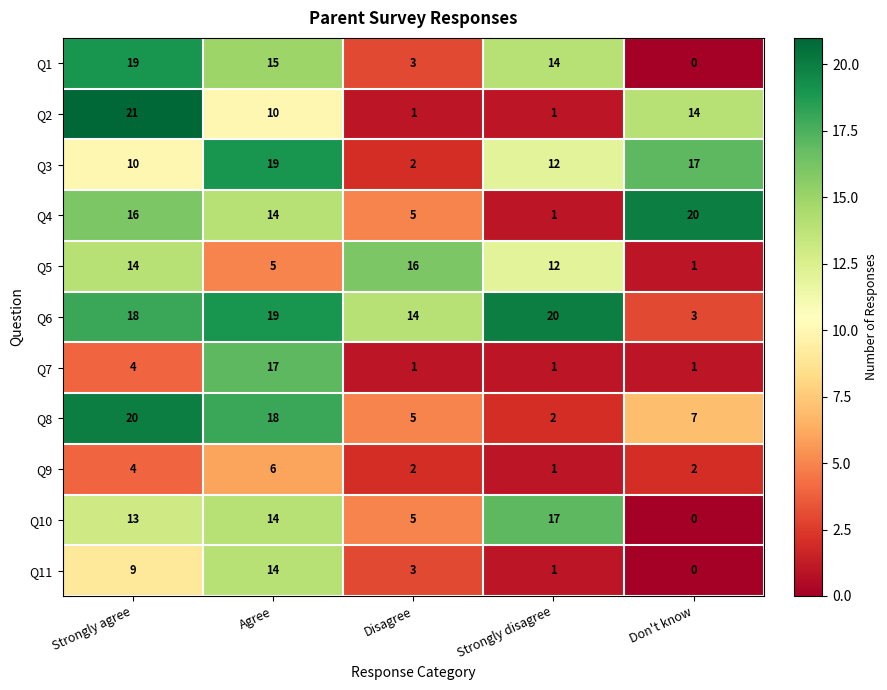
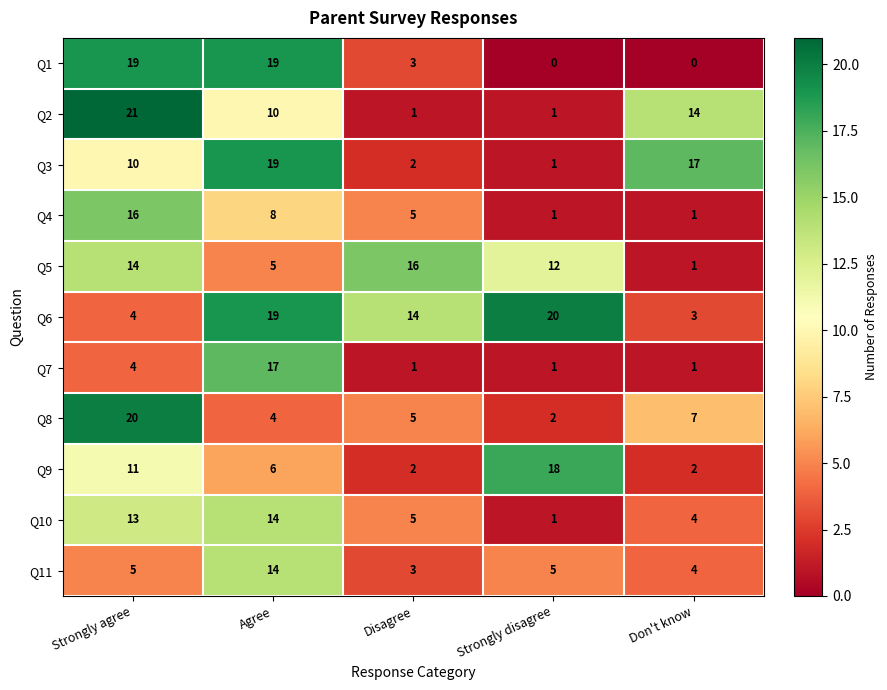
  {
    "Q1": {
      "Strongly agree": 19,
-     "Agree": 15,
+     "Agree": 19,
      "Disagree": 3,
-     "Strongly disagree": 14,
+     "Strongly disagree": 0,
      "Don't know": 0
    },
    "Q2": {
      "Strongly agree": 21,
      "Agree": 10,
      "Disagree": 1,
      "Strongly disagree": 1,
      "Don't know": 14
    },
    "Q3": {
      "Strongly agree": 10,
      "Agree": 19,
      "Disagree": 2,
-     "Strongly disagree": 12,
+     "Strongly disagree": 1,
      "Don't know": 17
    },
    "Q4": {
      "Strongly agree": 16,
-     "Agree": 14,
+     "Agree": 8,
      "Disagree": 5,
      "Strongly disagree": 1,
-     "Don't know": 20
+     "Don't know": 1
    },
    "Q5": {
      "Strongly agree": 14,
      "Agree": 5,
      "Disagree": 16,
      "Strongly disagree": 12,
      "Don't know": 1
    },
    "Q6": {
-     "Strongly agree": 18,
+     "Strongly agree": 4,
      "Agree": 19,
      "Disagree": 14,
      "Strongly disagree": 20,
      "Don't know": 3
    },
    "Q7": {
      "Strongly agree": 4,
      "Agree": 17,
      "Disagree": 1,
      "Strongly disagree": 1,
      "Don't know": 1
    },
    "Q8": {
      "Strongly agree": 20,
-     "Agree": 18,
+     "Agree": 4,
      "Disagree": 5,
      "Strongly disagree": 2,
      "Don't know": 7
    },
    "Q9": {
-     "Strongly agree": 4,
+     "Strongly agree": 11,
      "Agree": 6,
      "Disagree": 2,
-     "Strongly disagree": 1,
+     "Strongly disagree": 18,
      "Don't know": 2
    },
    "Q10": {
      "Strongly agree": 13,
      "Agree": 14,
      "Disagree": 5,
-     "Strongly disagree": 17,
-     "Don't know": 0
+     "Strongly disagree": 1,
+     "Don't know": 4
    },
    "Q11": {
-     "Strongly agree": 9,
+     "Strongly agree": 5,
      "Agree": 14,
      "Disagree": 3,
-     "Strongly disagree": 1,
-     "Don't know": 0
+     "Strongly disagree": 5,
+     "Don't know": 4
    }
  }
